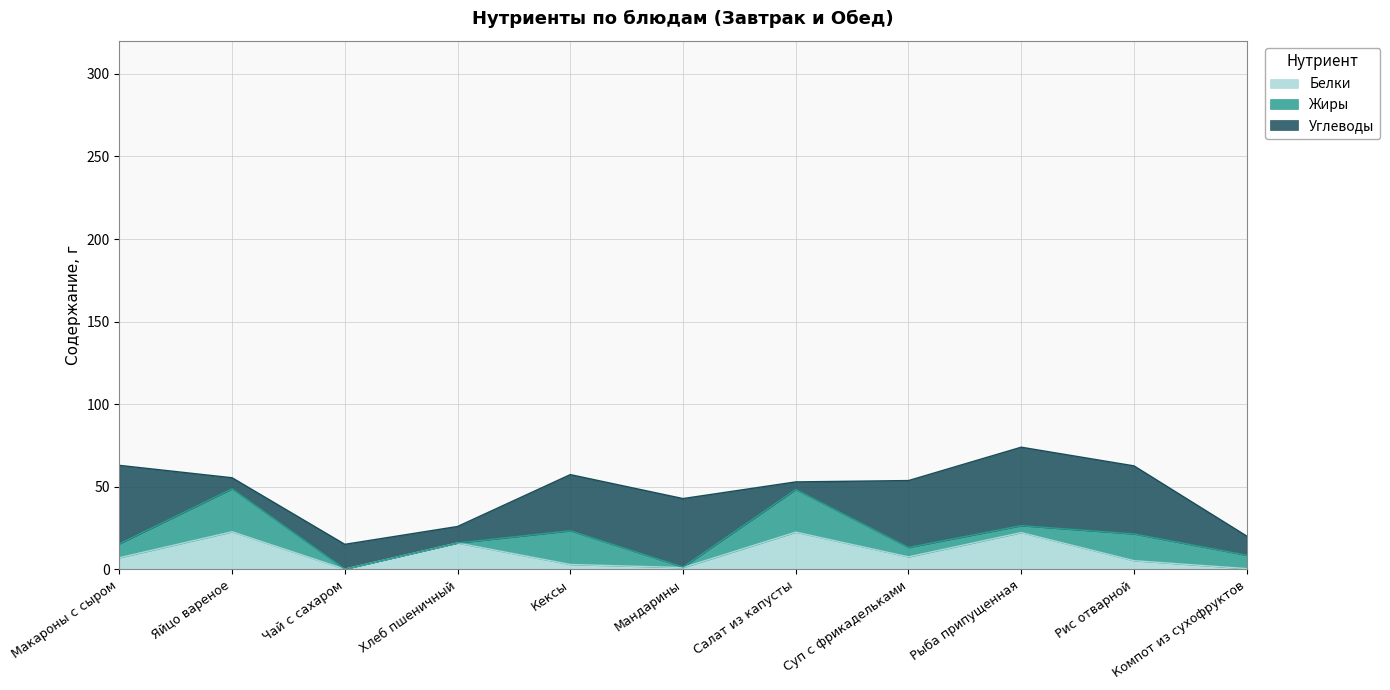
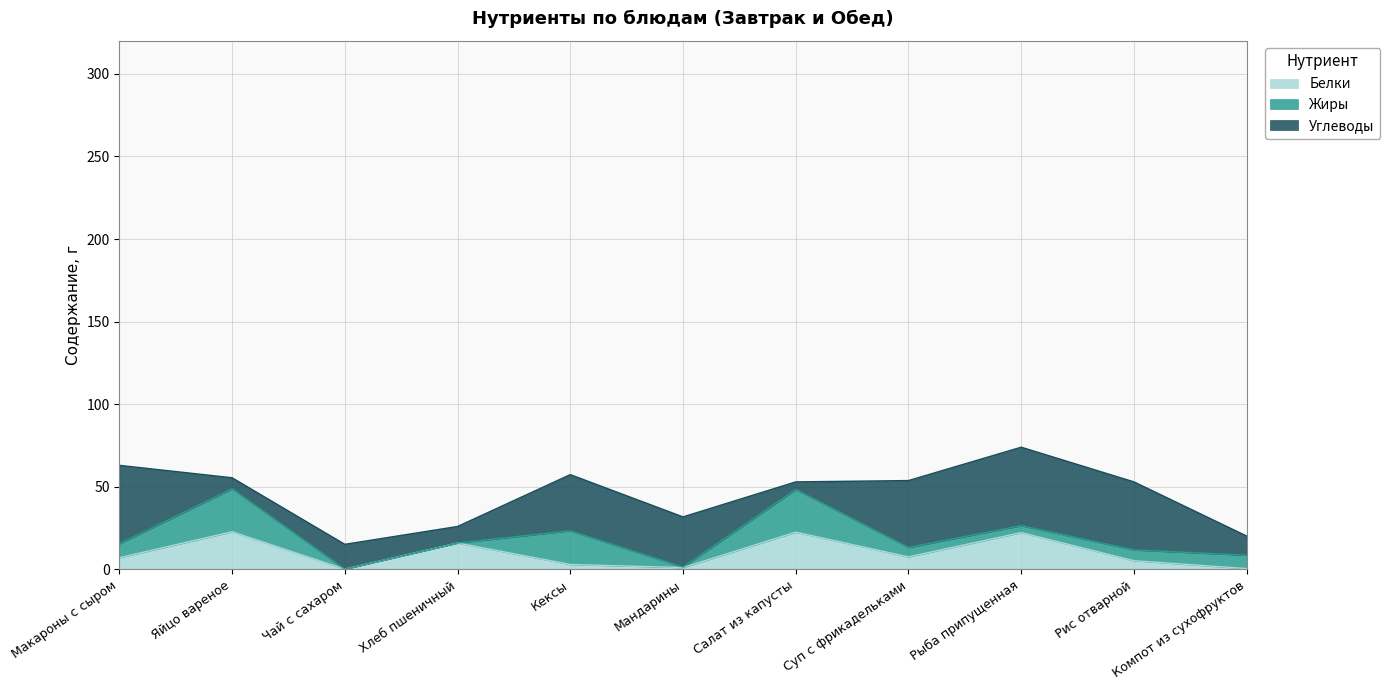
  {
    "Белки": {
      "Макароны с сыром": 7,
      "Яйцо вареное": 23,
      "Кексы": 3,
      "Салат из капусты": 23,
      "Суп с фрикадельками": 8,
      "Рыба припущенная": 22,
      "Рис отварной": 5,
      "Компот из сухофруктов": 1
    },
    "Жиры": {
      "Макароны с сыром": 8,
      "Яйцо вареное": 26,
      "Кексы": 20,
      "Салат из капусты": 26,
      "Суп с фрикадельками": 6,
      "Рыба припущенная": 4,
-     "Рис отварной": 16,
+     "Рис отварной": 7,
      "Компот из сухофруктов": 8
    },
    "Углеводы": {
      "Макароны с сыром": 47,
      "Яйцо вареное": 7,
      "Чай с сахаром": 15,
      "Хлеб пшеничный": 10,
      "Кексы": 34,
-     "Мандарины": 42,
+     "Мандарины": 30,
      "Салат из капусты": 5,
      "Суп с фрикадельками": 41,
      "Рыба припущенная": 48,
      "Рис отварной": 41,
      "Компот из сухофруктов": 12
    }
  }
